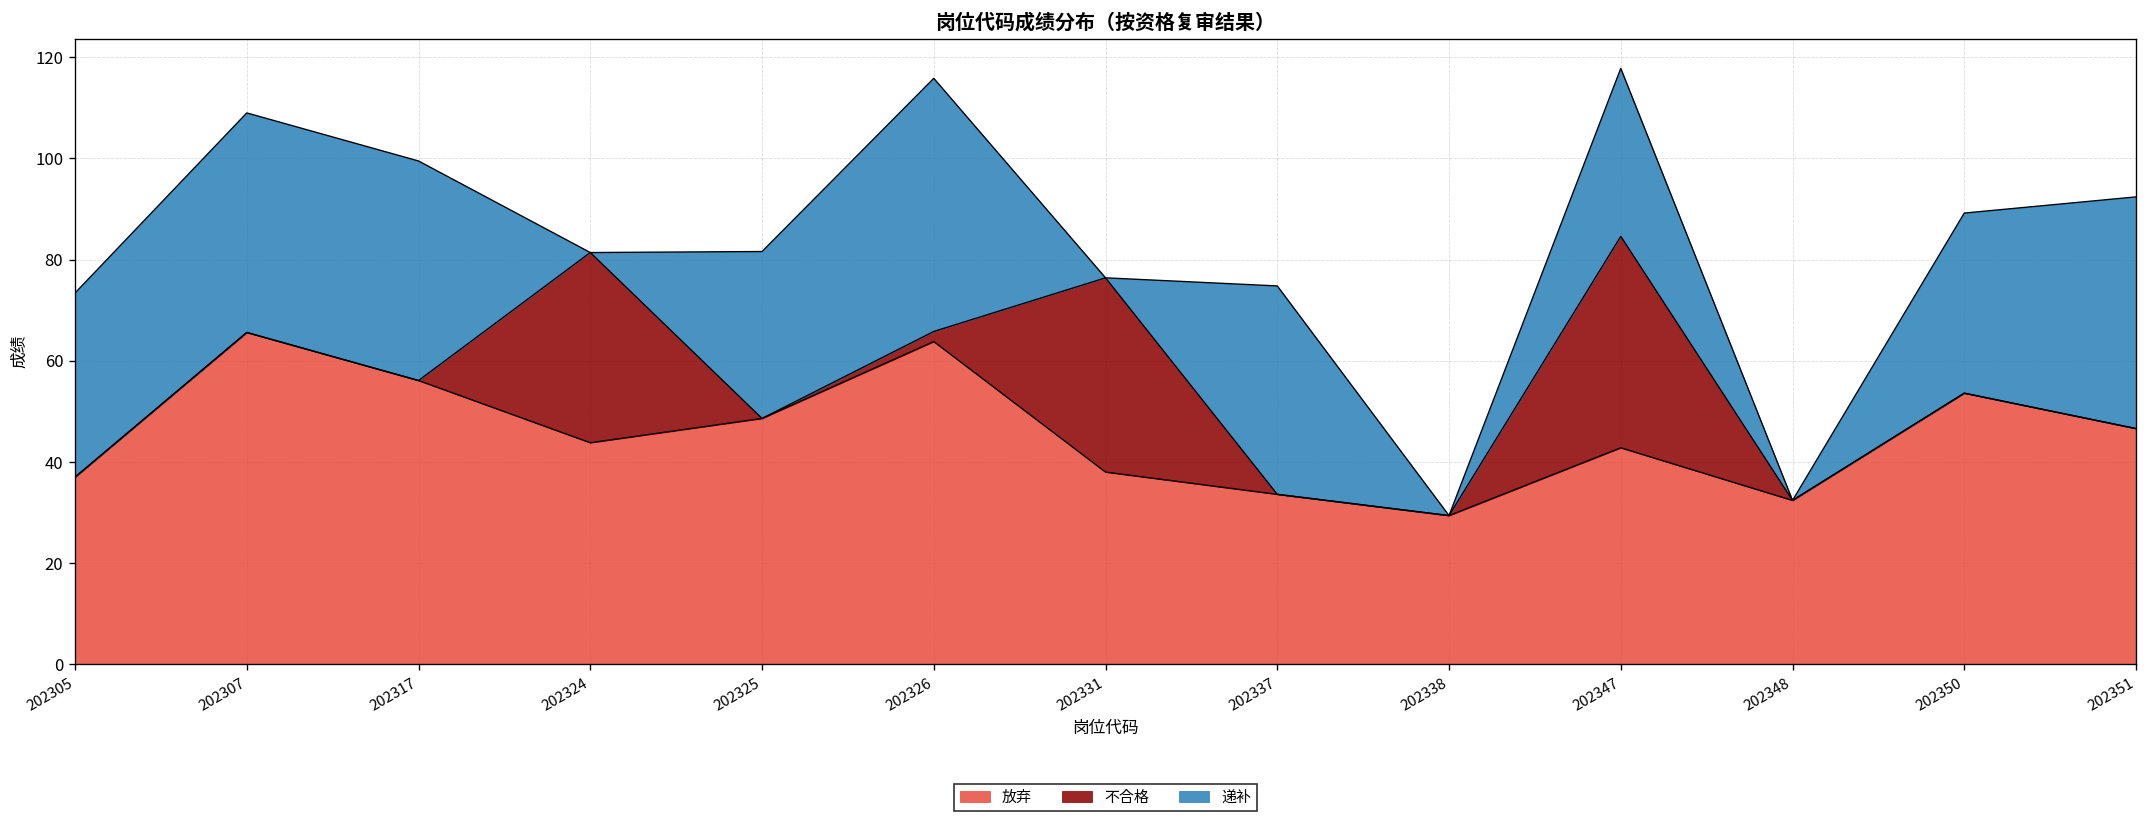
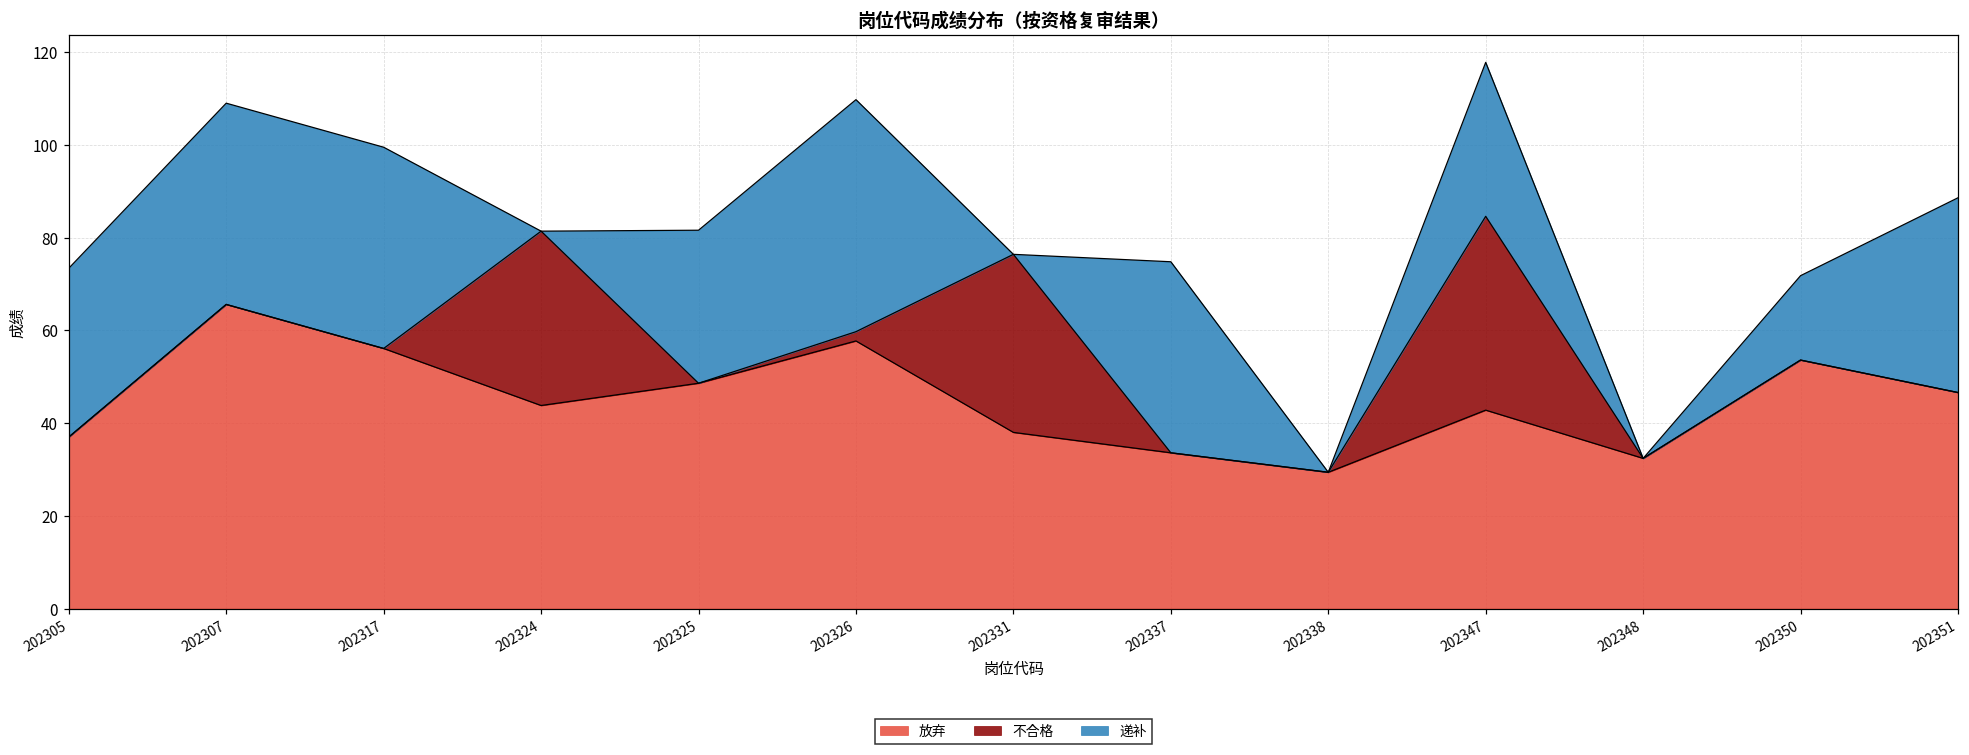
  {
    "放弃": {
      "202324": 44,
-     "202326": 64,
+     "202326": 58,
      "202331": 38,
      "202347": 43
    },
    "不合格": {
      "202326": 2,
      "202347": 42
    },
    "递补": {
      "202305": 36,
      "202307": 43,
      "202317": 43,
      "202325": 33,
      "202326": 50,
      "202337": 41,
      "202347": 33,
-     "202350": 36,
-     "202351": 46
+     "202350": 18,
+     "202351": 42
    }
  }
